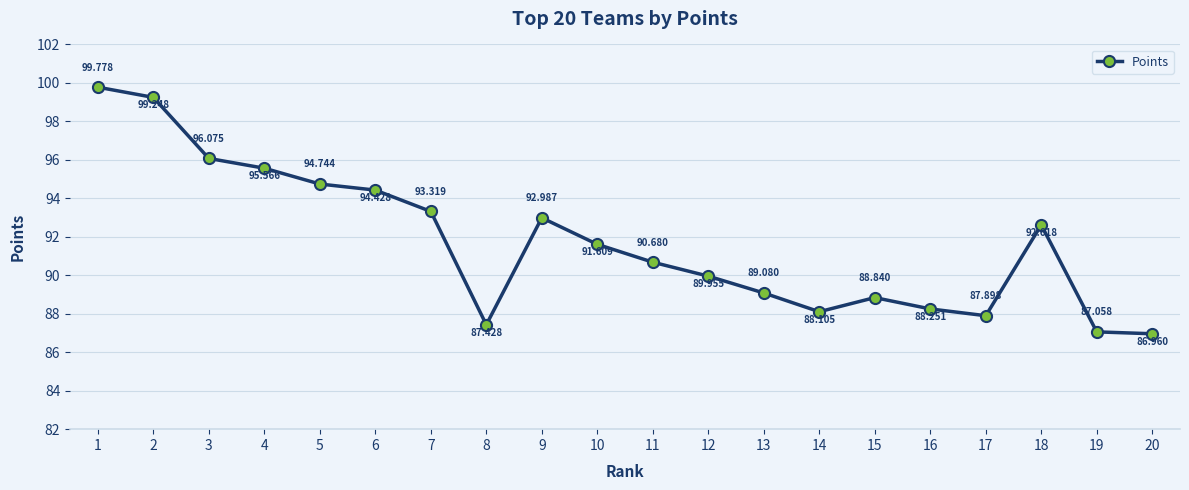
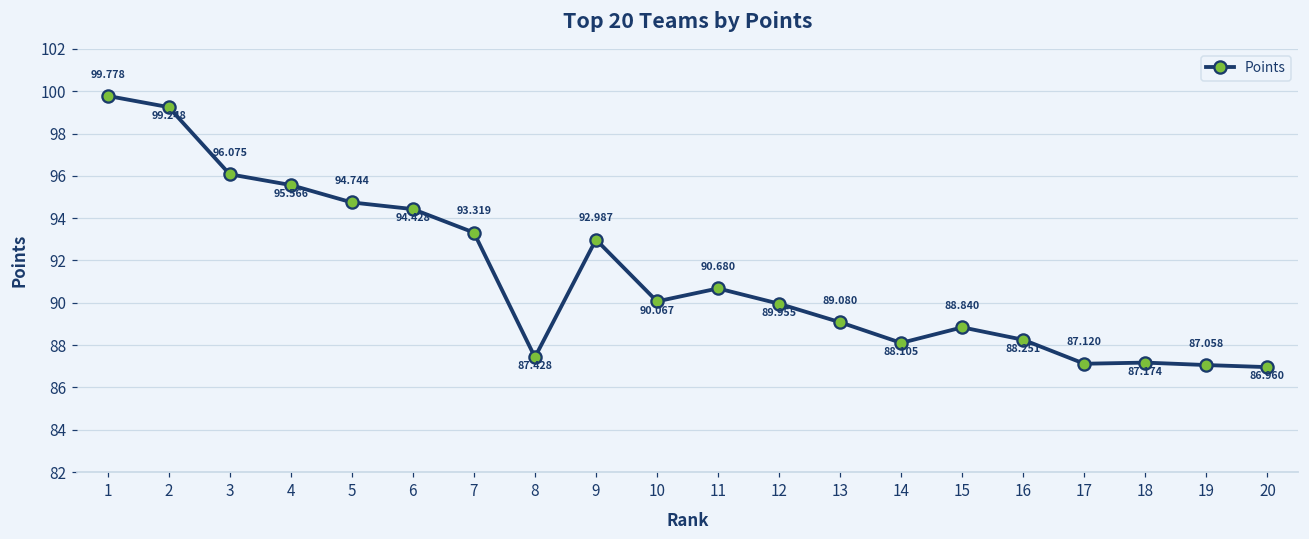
  {
    "1": 99.778,
    "2": 99.248,
    "3": 96.075,
    "4": 95.566,
    "5": 94.744,
    "6": 94.428,
    "7": 93.319,
    "8": 87.428,
    "9": 92.987,
-   "10": 91.609,
+   "10": 90.067,
    "11": 90.680,
    "12": 89.955,
    "13": 89.080,
    "14": 88.105,
    "15": 88.840,
    "16": 88.251,
-   "17": 87.898,
-   "18": 92.618,
+   "17": 87.120,
+   "18": 87.174,
    "19": 87.058,
    "20": 86.960
  }
